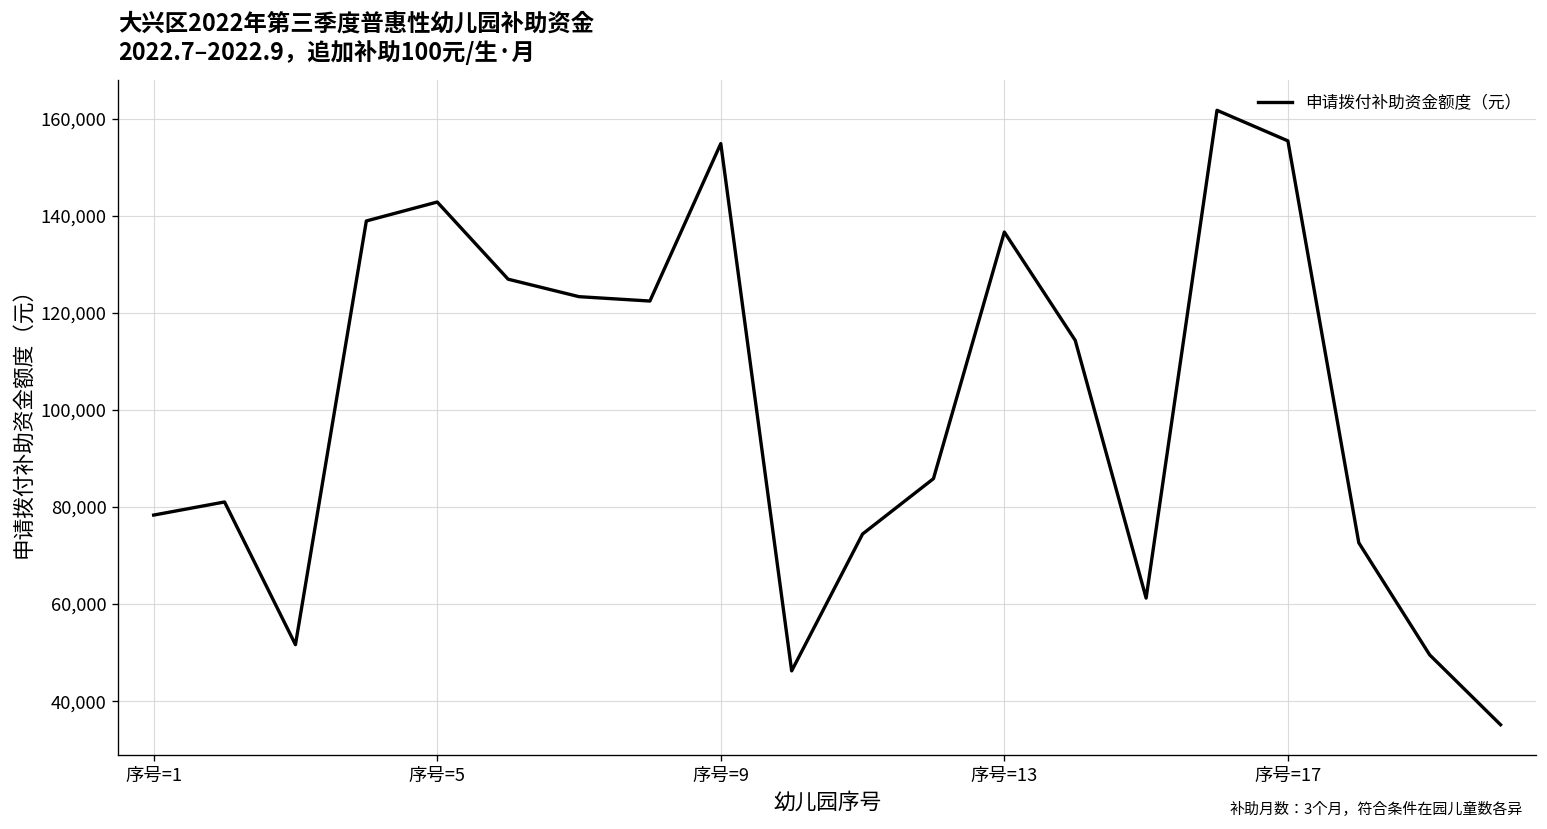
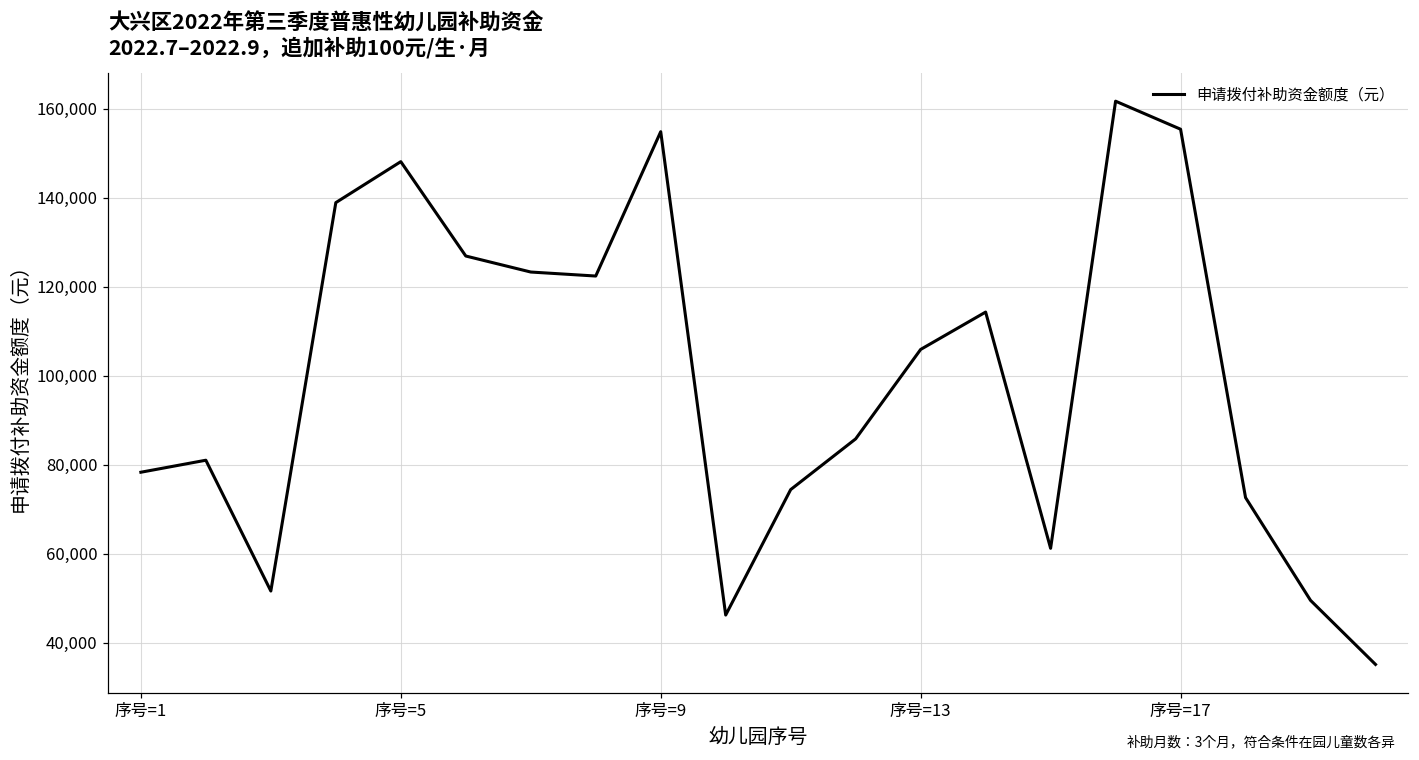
  {
    "序号=1": "78,000",
-   "序号=5": "143,000",
+   "序号=5": "148,000",
    "序号=9": "155,000",
-   "序号=13": "137,000",
+   "序号=13": "106,000",
    "序号=17": "155,000"
  }
